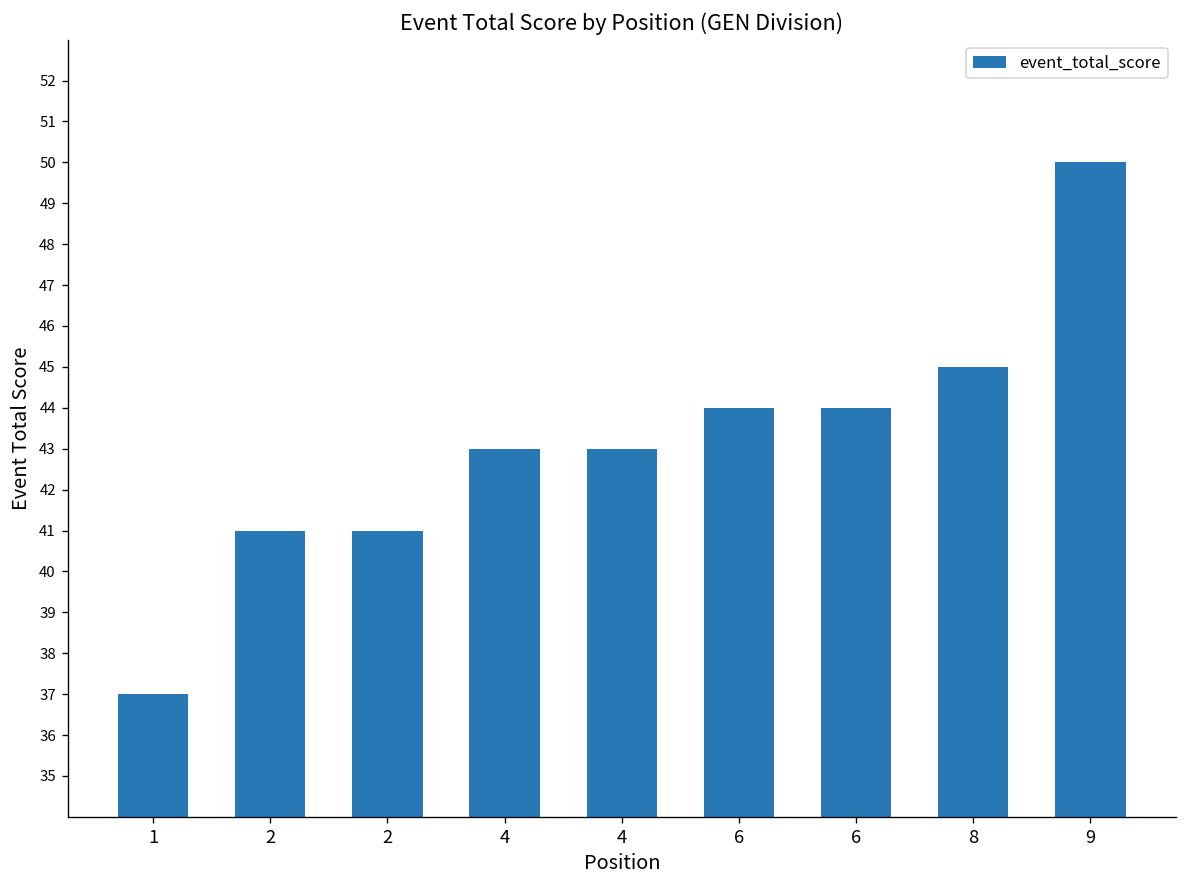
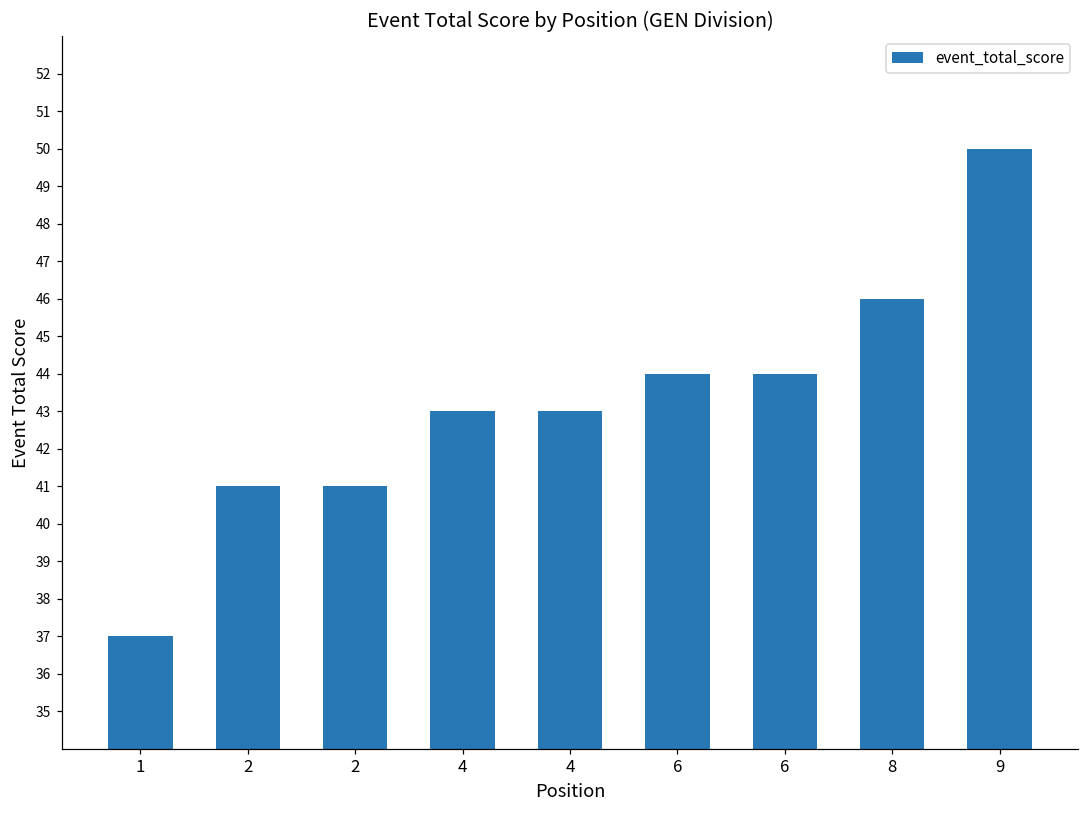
  {
    "1": 37,
-   "8": 45,
+   "8": 46,
    "9": 50
  }
